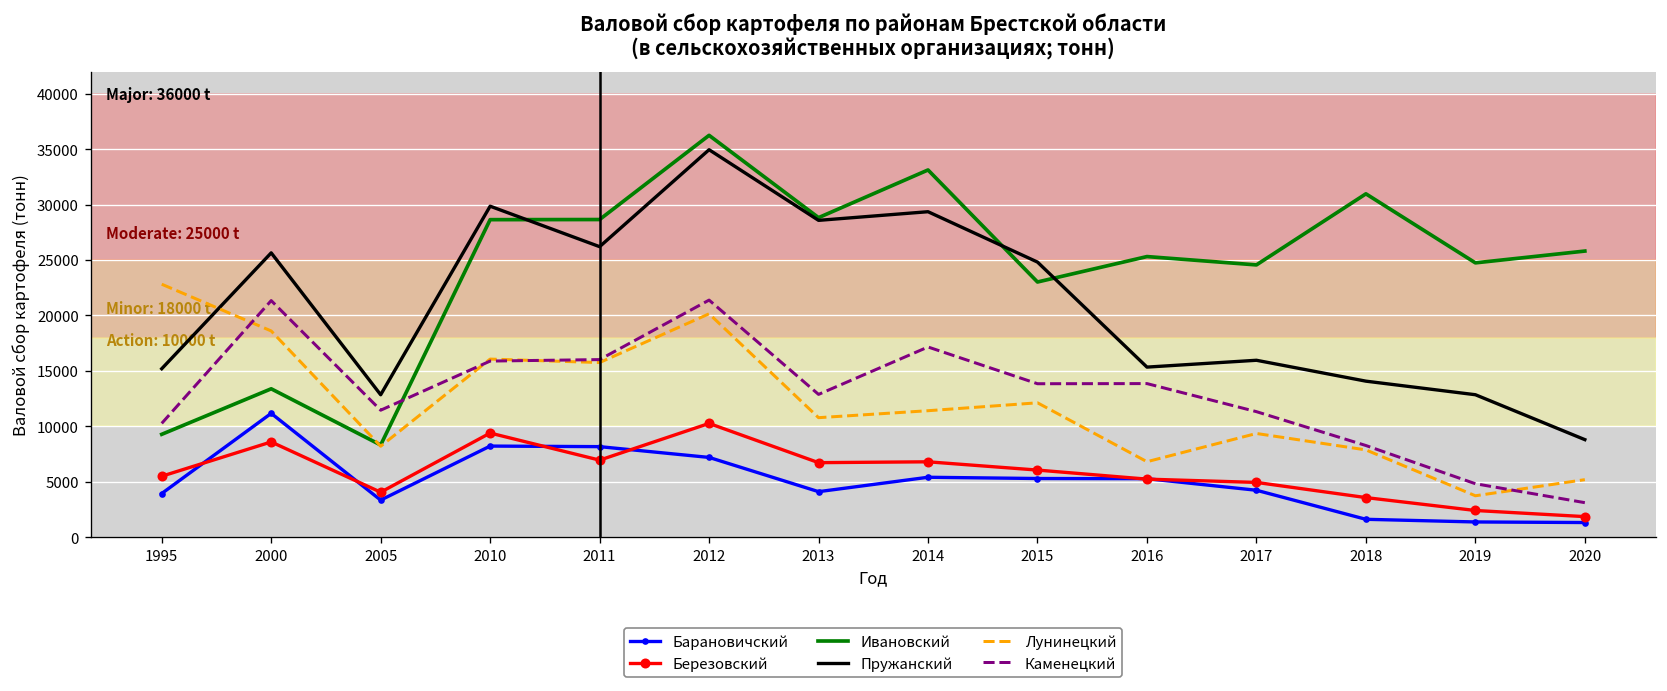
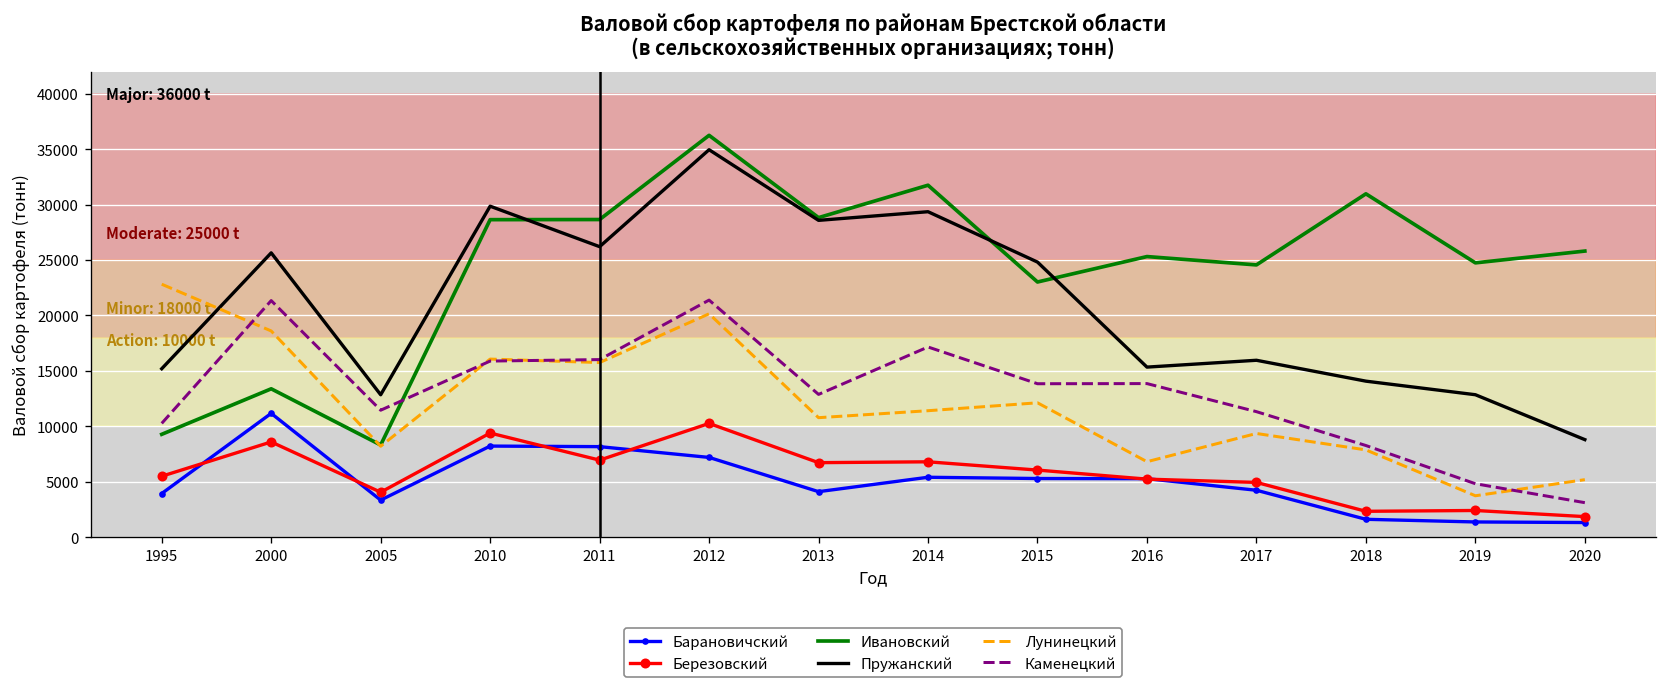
  {
    "Барановичский": {
      "1995": 4000,
      "2000": 11000,
      "2005": 3000,
      "2010": 8000,
      "2011": 8000,
      "2012": 7000,
      "2013": 4000,
      "2014": 5000,
      "2015": 5000,
      "2017": 4000,
      "2018": 2000,
      "2019": 1000,
      "2020": 1000
    },
    "Березовский": {
      "1995": 5000,
      "2000": 9000,
      "2005": 4000,
      "2010": 9000,
      "2011": 7000,
      "2012": 10000,
      "2013": 7000,
      "2014": 7000,
      "2015": 6000,
      "2017": 5000,
-     "2018": 4000,
+     "2018": 2000,
      "2019": 2000,
      "2020": 2000
    },
    "Ивановский": {
      "1995": 9000,
      "2000": 13000,
      "2010": 29000,
      "2011": 29000,
      "2012": 36000,
-     "2014": 33000,
+     "2014": 32000,
      "2015": 23000,
      "2016": 25000,
      "2017": 25000,
      "2018": 31000,
      "2019": 25000,
      "2020": 26000
    },
    "Пружанский": {
      "2000": 26000,
      "2005": 13000,
      "2010": 30000,
      "2011": 26000,
      "2012": 35000,
      "2014": 29000,
      "2015": 25000,
      "2016": 15000,
      "2017": 16000,
      "2018": 14000,
      "2019": 13000,
      "2020": 9000
    },
    "Лунинецкий": {
      "2000": 19000,
      "2012": 20000,
      "2013": 11000,
      "2014": 11000,
      "2015": 12000,
      "2016": 7000,
      "2017": 9000,
      "2018": 8000,
      "2019": 4000,
      "2020": 5000
    },
    "Каменецкий": {
      "1995": 10000,
      "2000": 21000,
      "2005": 11000,
      "2012": 21000,
      "2013": 13000,
      "2014": 17000,
      "2015": 14000,
      "2016": 14000,
      "2017": 11000,
      "2018": 8000,
      "2019": 5000,
      "2020": 3000
    }
  }
